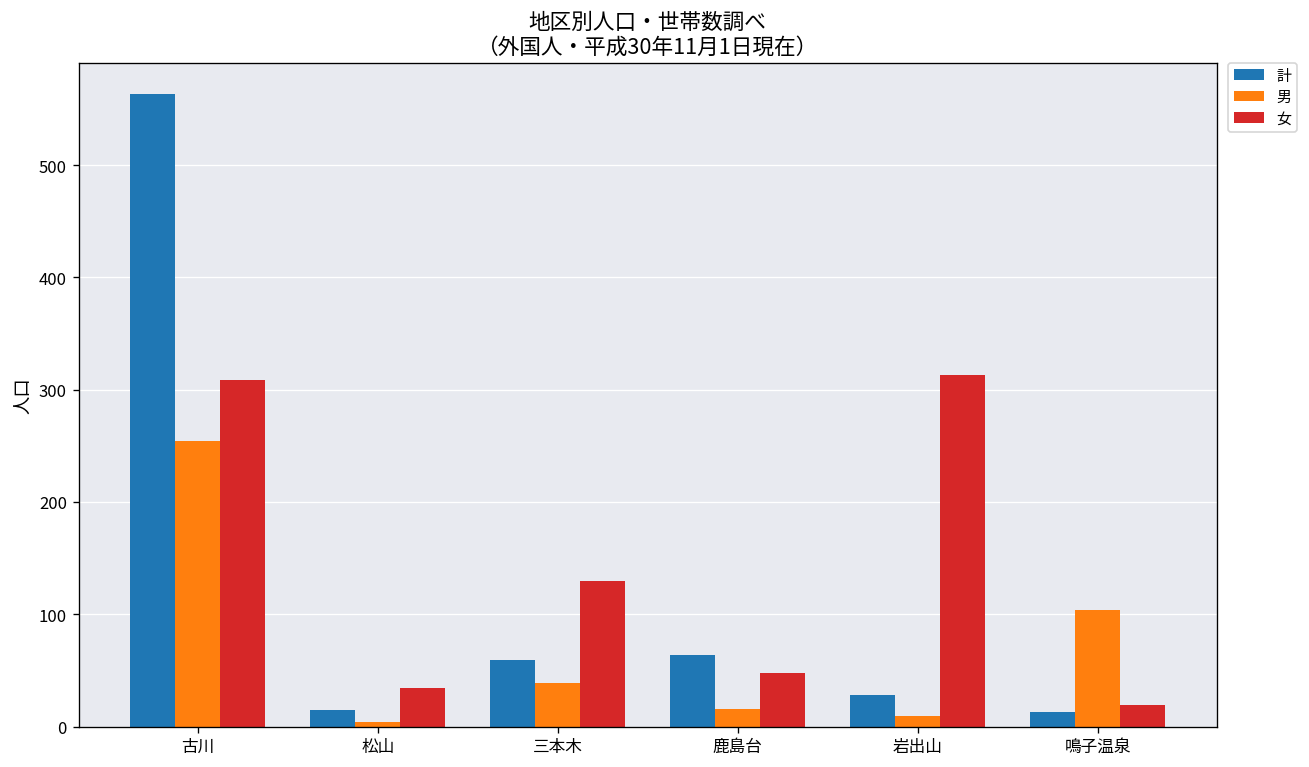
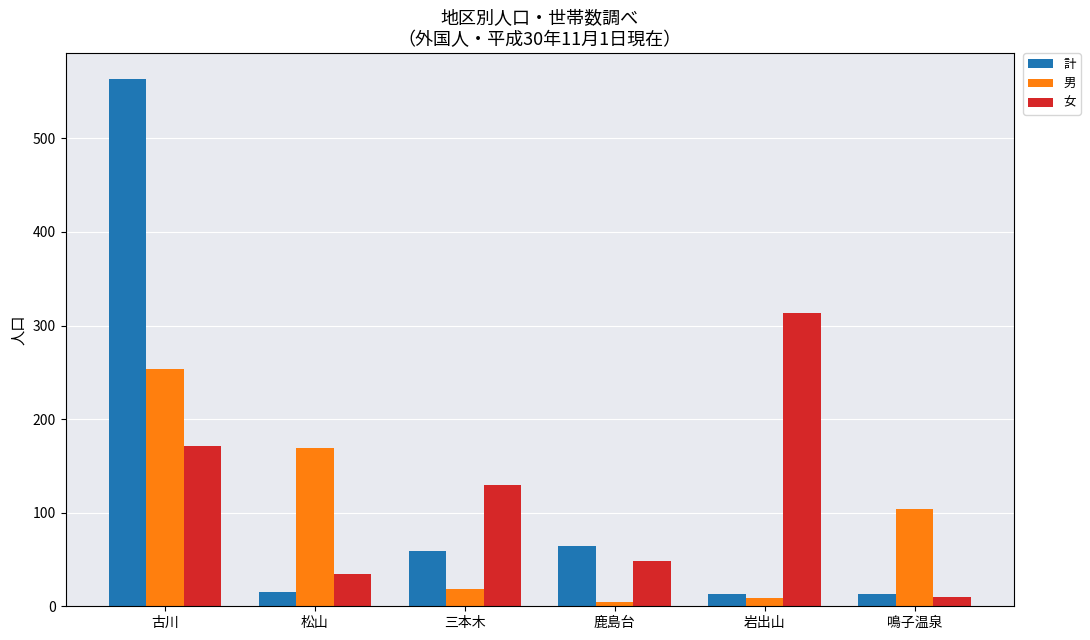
  {
    "計": {
      "古川": 560,
      "松山": 20,
      "三本木": 60,
      "鹿島台": 60,
-     "岩出山": 30,
+     "岩出山": 10,
      "鳴子温泉": 10
    },
    "男": {
      "古川": 250,
-     "松山": 0,
-     "三本木": 40,
-     "鹿島台": 20,
+     "松山": 170,
+     "三本木": 20,
+     "鹿島台": 10,
      "岩出山": 10,
      "鳴子温泉": 100
    },
    "女": {
-     "古川": 310,
+     "古川": 170,
      "松山": 30,
      "三本木": 130,
      "鹿島台": 50,
      "岩出山": 310,
-     "鳴子温泉": 20
+     "鳴子温泉": 10
    }
  }
